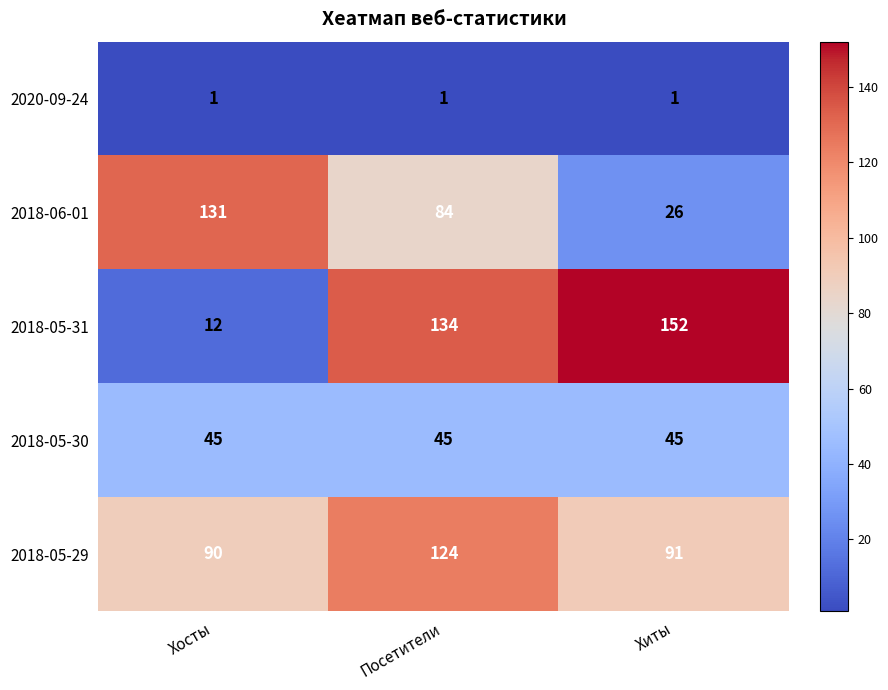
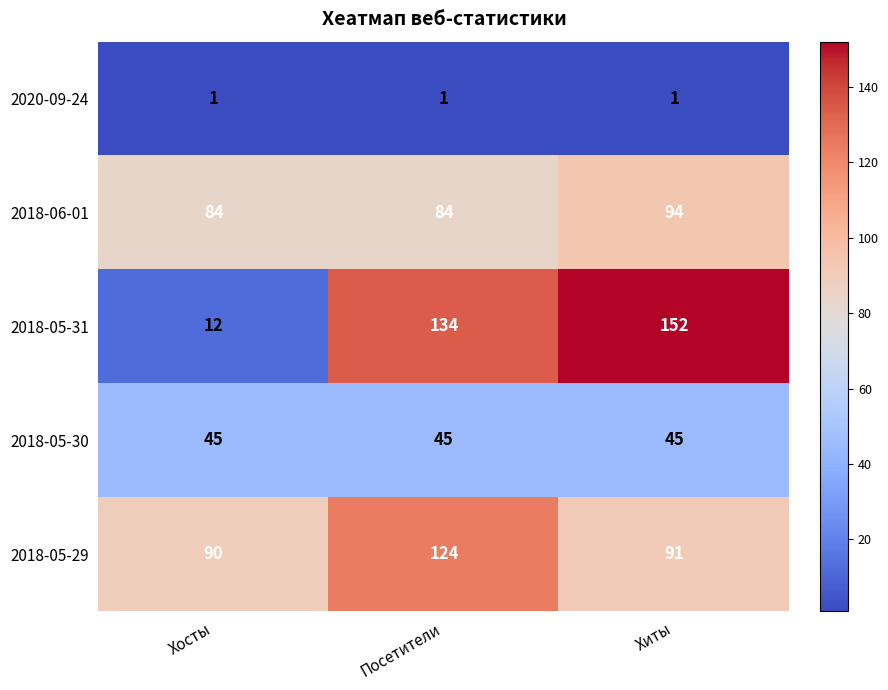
  {
    "2020-09-24": {
      "Хосты": 1,
      "Посетители": 1,
      "Хиты": 1
    },
    "2018-06-01": {
-     "Хосты": 131,
+     "Хосты": 84,
      "Посетители": 84,
-     "Хиты": 26
+     "Хиты": 94
    },
    "2018-05-31": {
      "Хосты": 12,
      "Посетители": 134,
      "Хиты": 152
    },
    "2018-05-30": {
      "Хосты": 45,
      "Посетители": 45,
      "Хиты": 45
    },
    "2018-05-29": {
      "Хосты": 90,
      "Посетители": 124,
      "Хиты": 91
    }
  }
